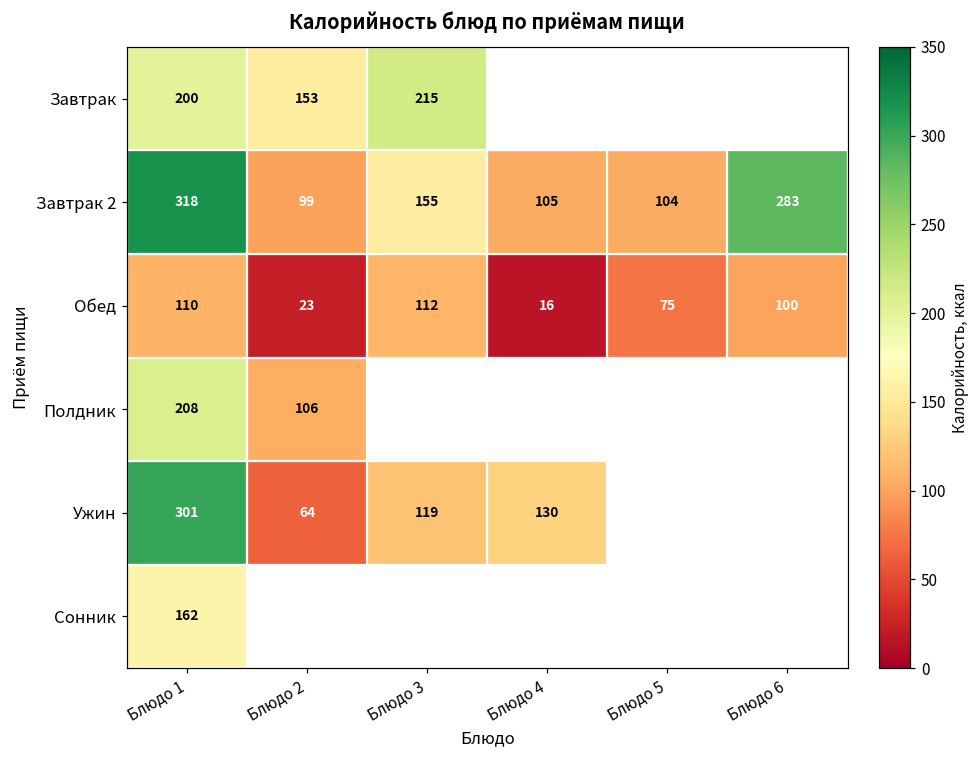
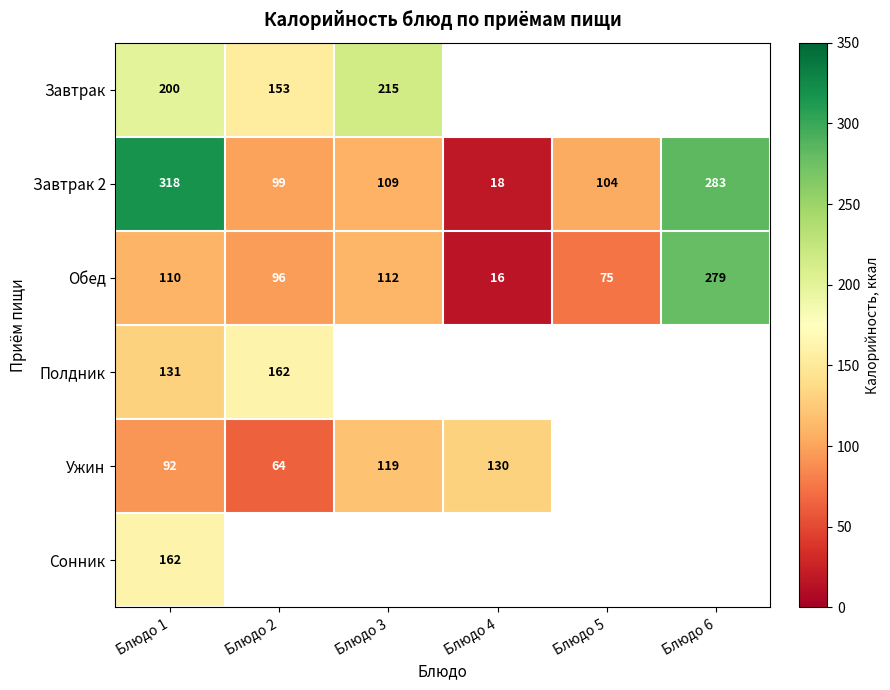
  {
    "Завтрак": {
      "Блюдо 1": 200,
      "Блюдо 2": 153,
      "Блюдо 3": 215
    },
    "Завтрак 2": {
      "Блюдо 1": 318,
      "Блюдо 2": 99,
-     "Блюдо 3": 155,
-     "Блюдо 4": 105,
+     "Блюдо 3": 109,
+     "Блюдо 4": 18,
      "Блюдо 5": 104,
      "Блюдо 6": 283
    },
    "Обед": {
      "Блюдо 1": 110,
-     "Блюдо 2": 23,
+     "Блюдо 2": 96,
      "Блюдо 3": 112,
      "Блюдо 4": 16,
      "Блюдо 5": 75,
-     "Блюдо 6": 100
+     "Блюдо 6": 279
    },
    "Полдник": {
-     "Блюдо 1": 208,
-     "Блюдо 2": 106
+     "Блюдо 1": 131,
+     "Блюдо 2": 162
    },
    "Ужин": {
-     "Блюдо 1": 301,
+     "Блюдо 1": 92,
      "Блюдо 2": 64,
      "Блюдо 3": 119,
      "Блюдо 4": 130
    },
    "Сонник": {
      "Блюдо 1": 162
    }
  }
